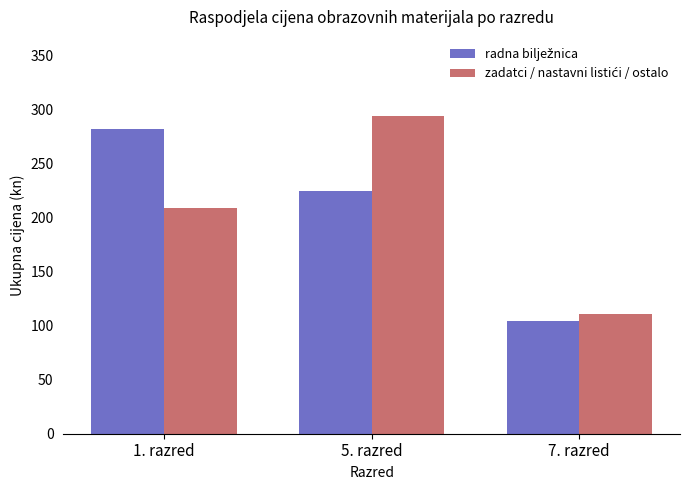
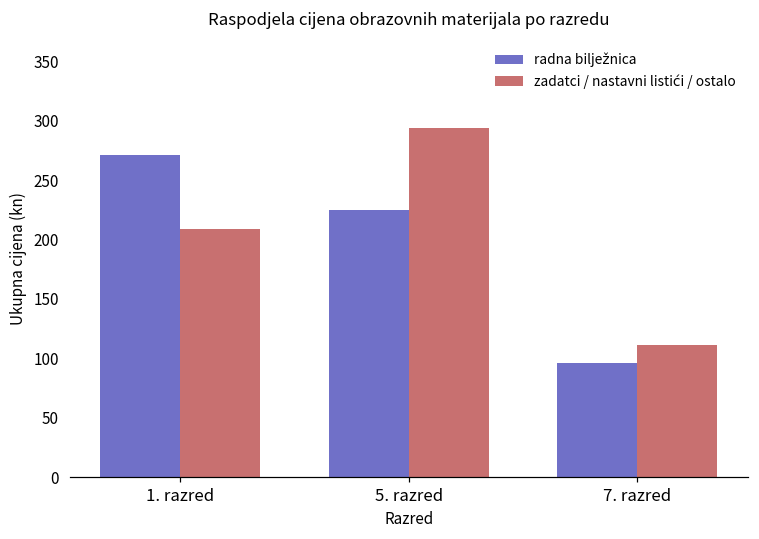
  {
    "radna bilježnica": {
-     "1. razred": 282,
+     "1. razred": 271,
      "5. razred": 225,
-     "7. razred": 104
+     "7. razred": 96
    },
    "zadatci / nastavni listići / ostalo": {
      "1. razred": 209,
      "5. razred": 294,
      "7. razred": 111
    }
  }
